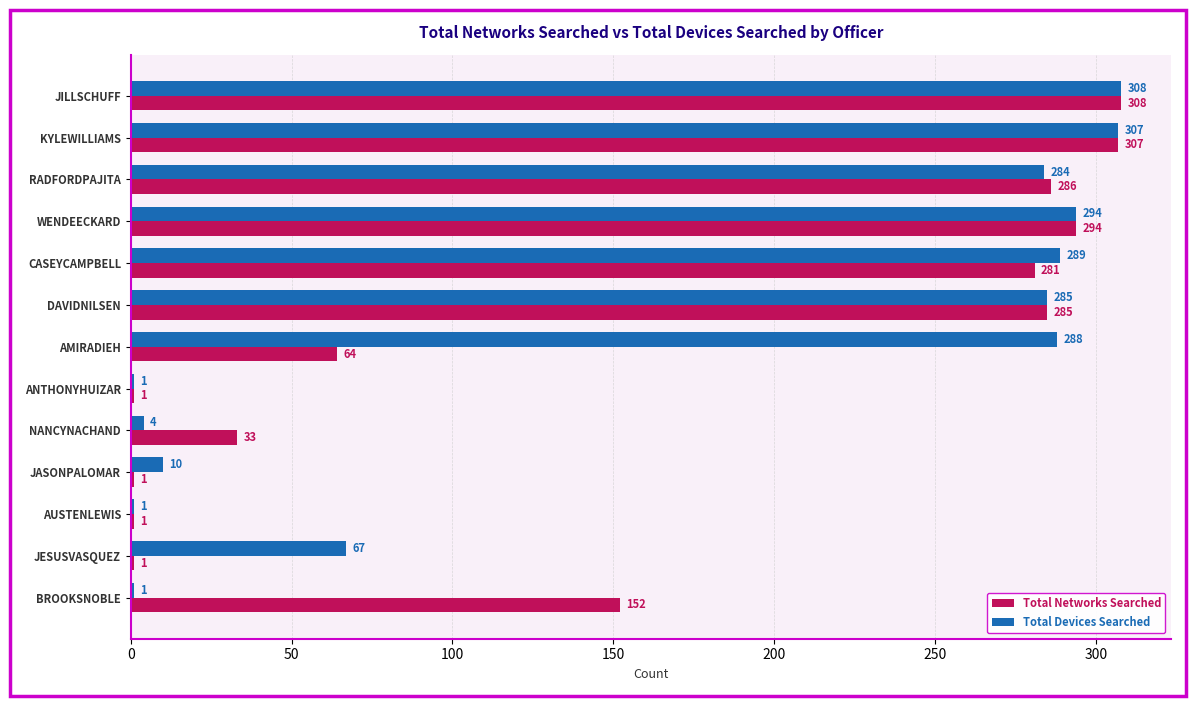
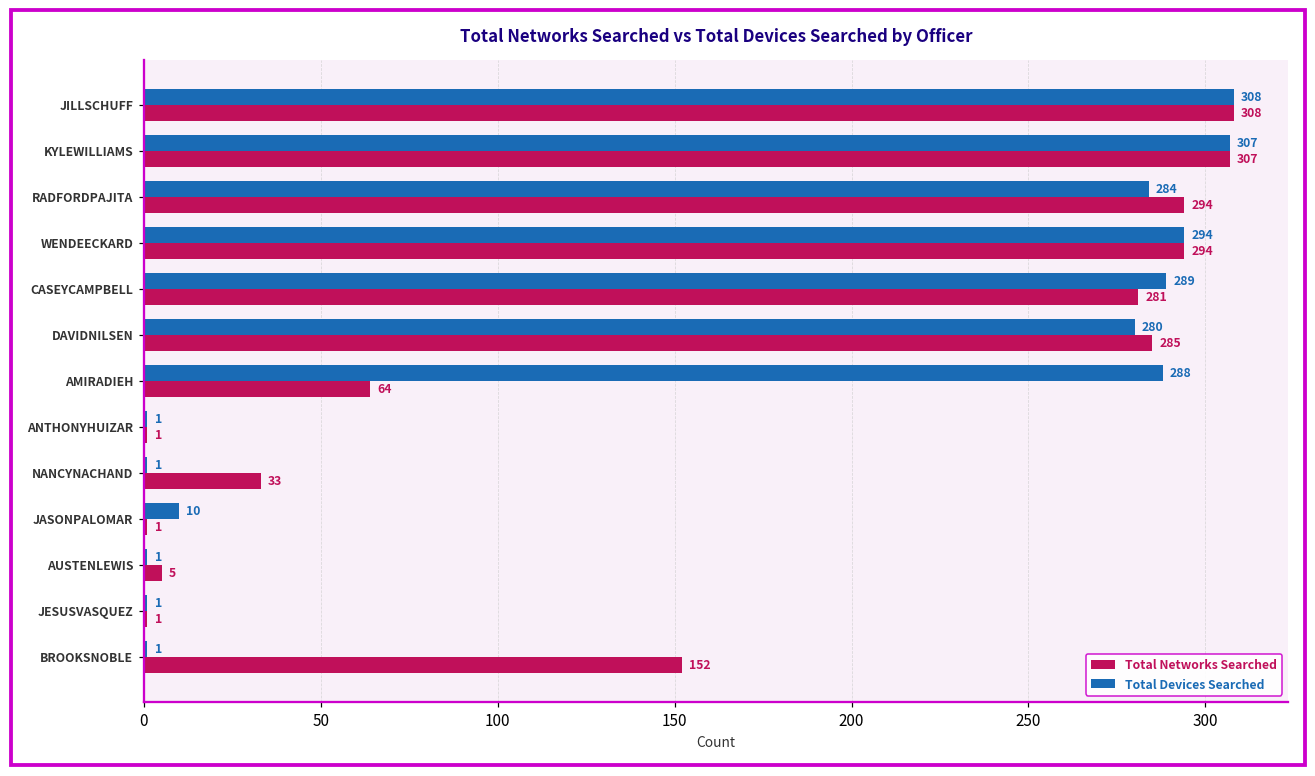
  {
    "Total Networks Searched": {
      "JILLSCHUFF": 308,
      "KYLEWILLIAMS": 307,
-     "RADFORDPAJITA": 286,
+     "RADFORDPAJITA": 294,
      "WENDEECKARD": 294,
      "CASEYCAMPBELL": 281,
      "DAVIDNILSEN": 285,
      "AMIRADIEH": 64,
      "ANTHONYHUIZAR": 1,
      "NANCYNACHAND": 33,
      "JASONPALOMAR": 1,
-     "AUSTENLEWIS": 1,
+     "AUSTENLEWIS": 5,
      "JESUSVASQUEZ": 1,
      "BROOKSNOBLE": 152
    },
    "Total Devices Searched": {
      "JILLSCHUFF": 308,
      "KYLEWILLIAMS": 307,
      "RADFORDPAJITA": 284,
      "WENDEECKARD": 294,
      "CASEYCAMPBELL": 289,
-     "DAVIDNILSEN": 285,
+     "DAVIDNILSEN": 280,
      "AMIRADIEH": 288,
      "ANTHONYHUIZAR": 1,
-     "NANCYNACHAND": 4,
+     "NANCYNACHAND": 1,
      "JASONPALOMAR": 10,
      "AUSTENLEWIS": 1,
-     "JESUSVASQUEZ": 67,
+     "JESUSVASQUEZ": 1,
      "BROOKSNOBLE": 1
    }
  }
